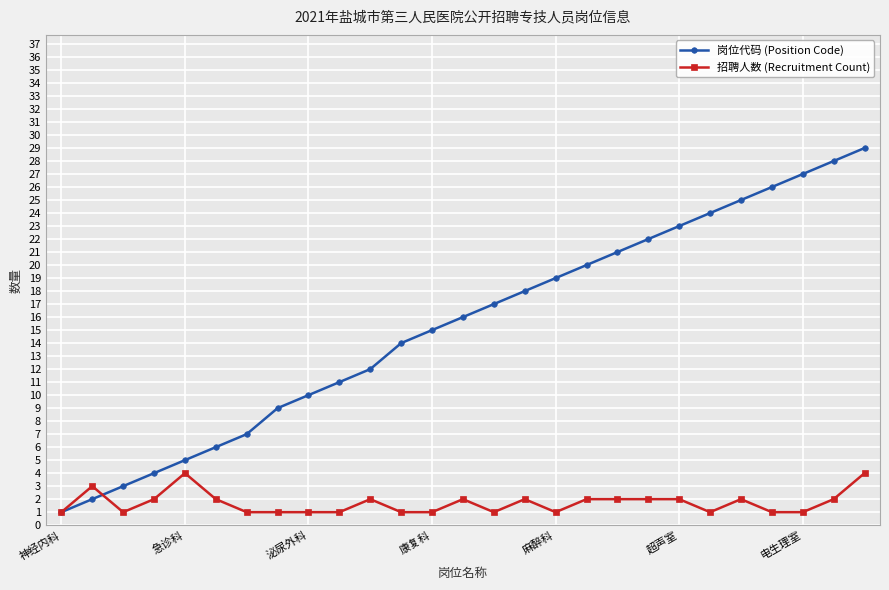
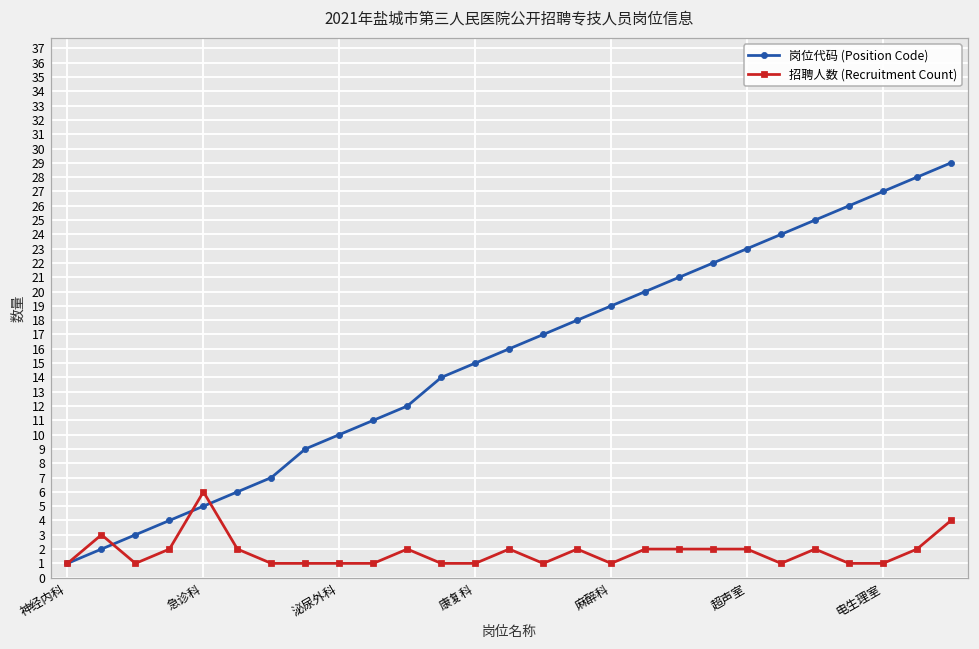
  {
    "招聘人数 (Recruitment Count)": {
-     "急诊科": 4,
+     "急诊科": 6,
      "泌尿外科": 1,
      "康复科": 1,
      "麻醉科": 1,
      "超声室": 2,
      "电生理室": 1
    }
  }
